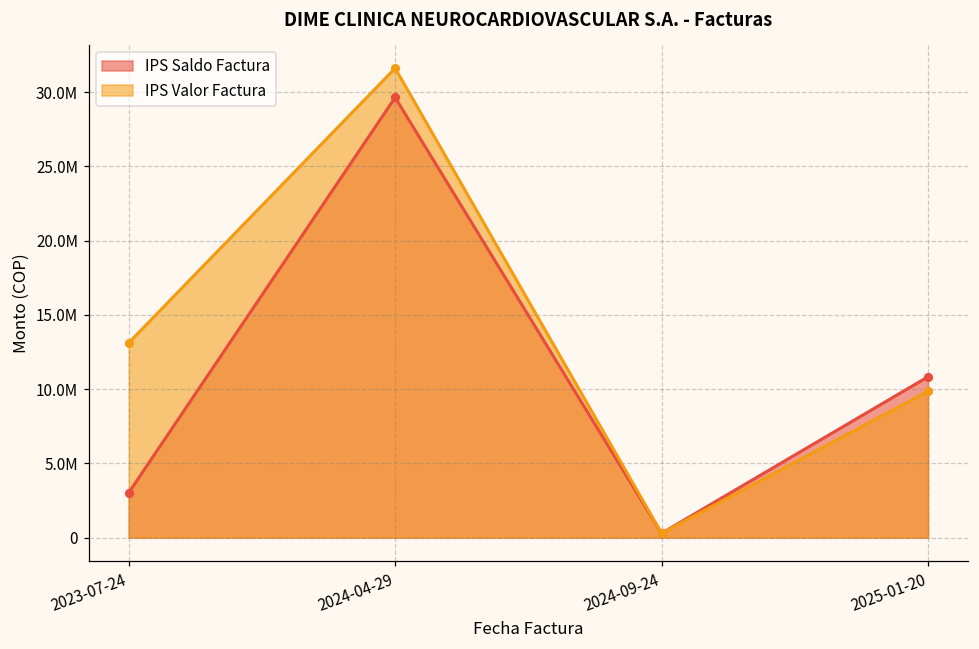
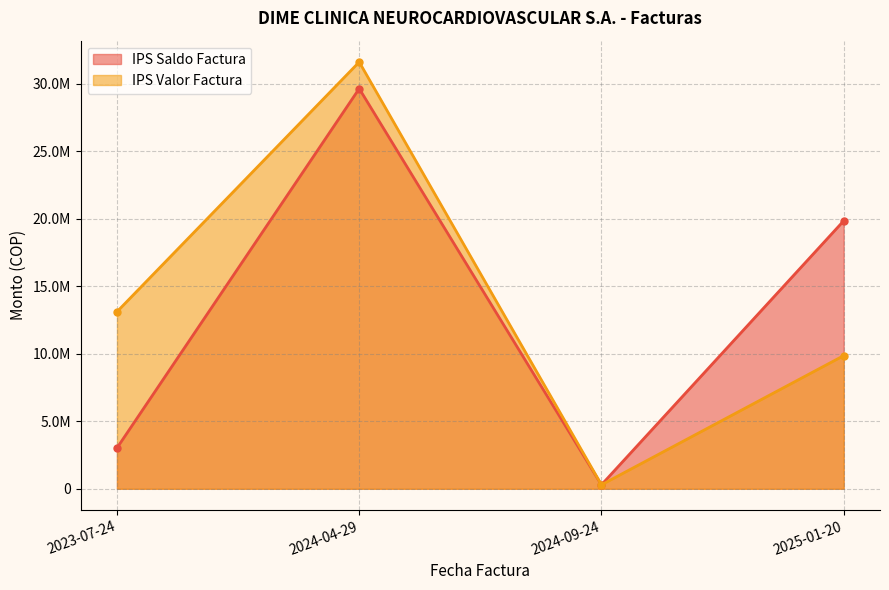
  {
    "IPS Saldo Factura": {
      "2023-07-24": 3000000,
      "2024-04-29": 29600000,
-     "2025-01-20": 10800000
+     "2025-01-20": 19900000
    },
    "IPS Valor Factura": {
      "2023-07-24": 13100000,
      "2024-04-29": 31600000,
      "2025-01-20": 9900000
    }
  }
